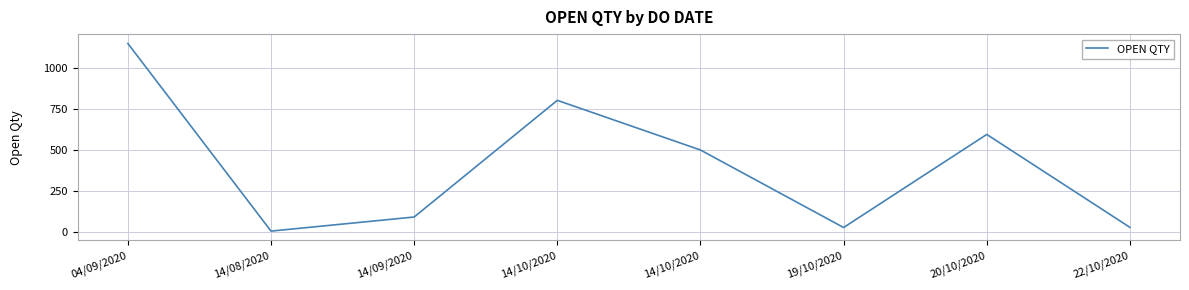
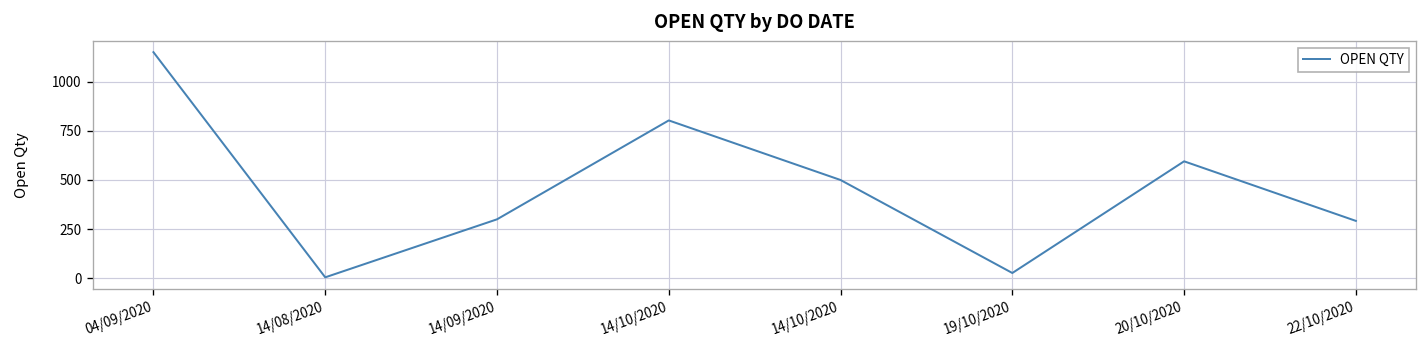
  {
    "04/09/2020": 1150,
    "14/08/2020": 10,
-   "14/09/2020": 90,
+   "14/09/2020": 300,
    "19/10/2020": 30,
    "20/10/2020": 600,
-   "22/10/2020": 30
+   "22/10/2020": 290
  }
